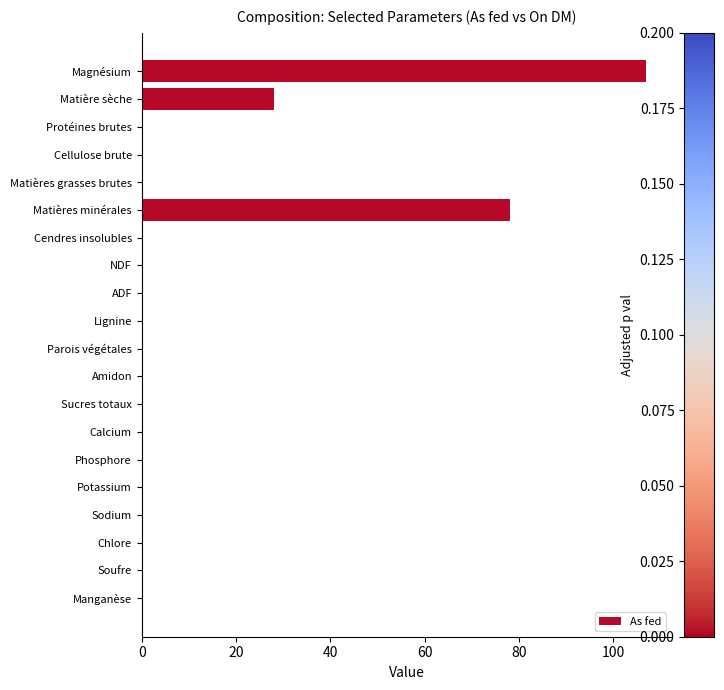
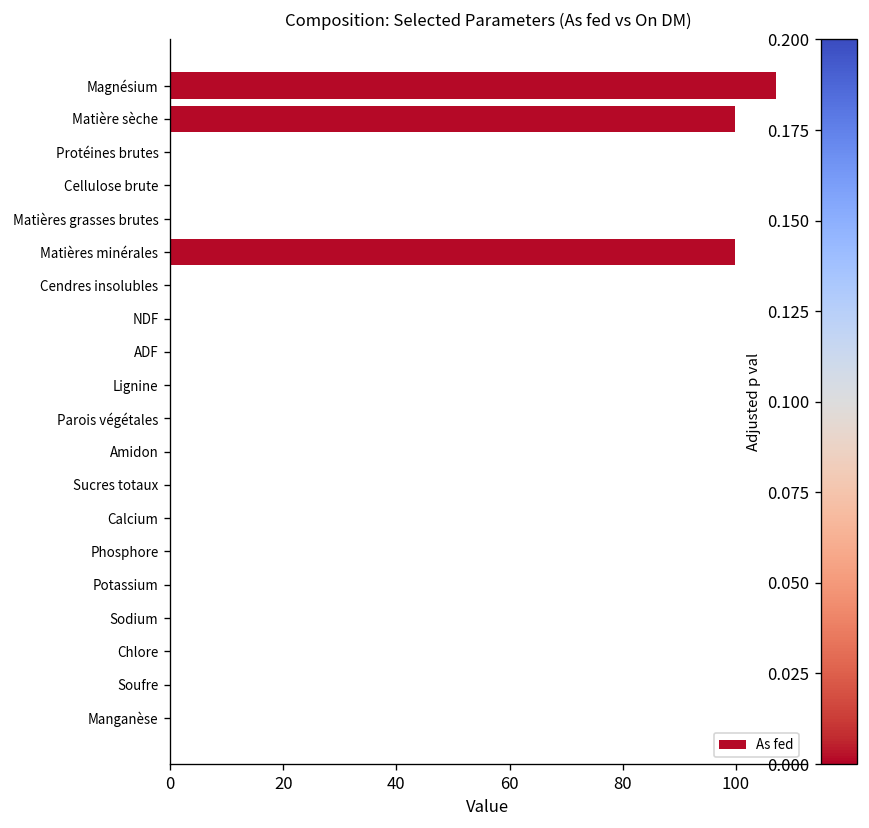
  {
    "Magnésium": 107,
-   "Matière sèche": 28,
+   "Matière sèche": 100,
    "Protéines brutes": 0,
    "Cellulose brute": 0,
    "Matières grasses brutes": 0,
-   "Matières minérales": 78,
+   "Matières minérales": 100,
    "Cendres insolubles": 0,
    "NDF": 0,
    "ADF": 0,
    "Lignine": 0,
    "Parois végétales": 0,
    "Amidon": 0,
    "Sucres totaux": 0,
    "Calcium": 0,
    "Phosphore": 0,
    "Potassium": 0,
    "Sodium": 0,
    "Chlore": 0,
    "Soufre": 0,
    "Manganèse": 0
  }
